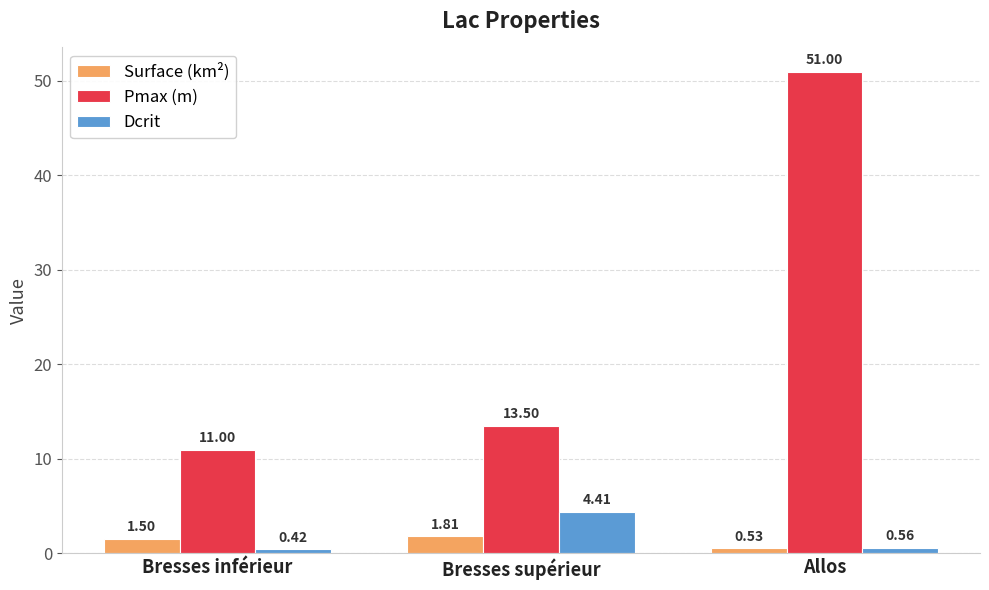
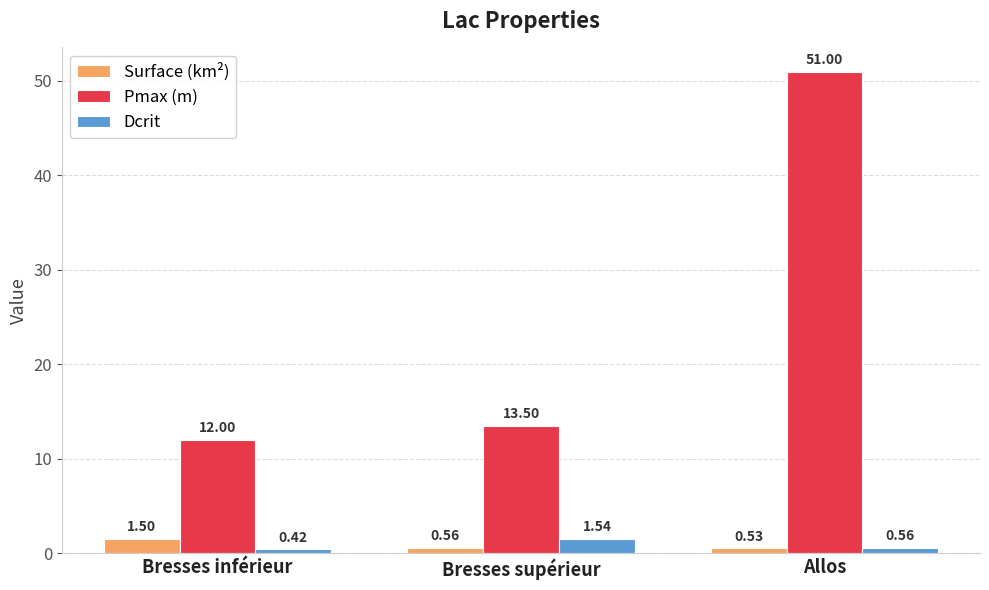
  {
    "Surface (km²)": {
      "Bresses inférieur": 1.50,
-     "Bresses supérieur": 1.81,
+     "Bresses supérieur": 0.56,
      "Allos": 0.53
    },
    "Pmax (m)": {
-     "Bresses inférieur": 11.00,
+     "Bresses inférieur": 12.00,
      "Bresses supérieur": 13.50,
      "Allos": 51.00
    },
    "Dcrit": {
      "Bresses inférieur": 0.42,
-     "Bresses supérieur": 4.41,
+     "Bresses supérieur": 1.54,
      "Allos": 0.56
    }
  }
